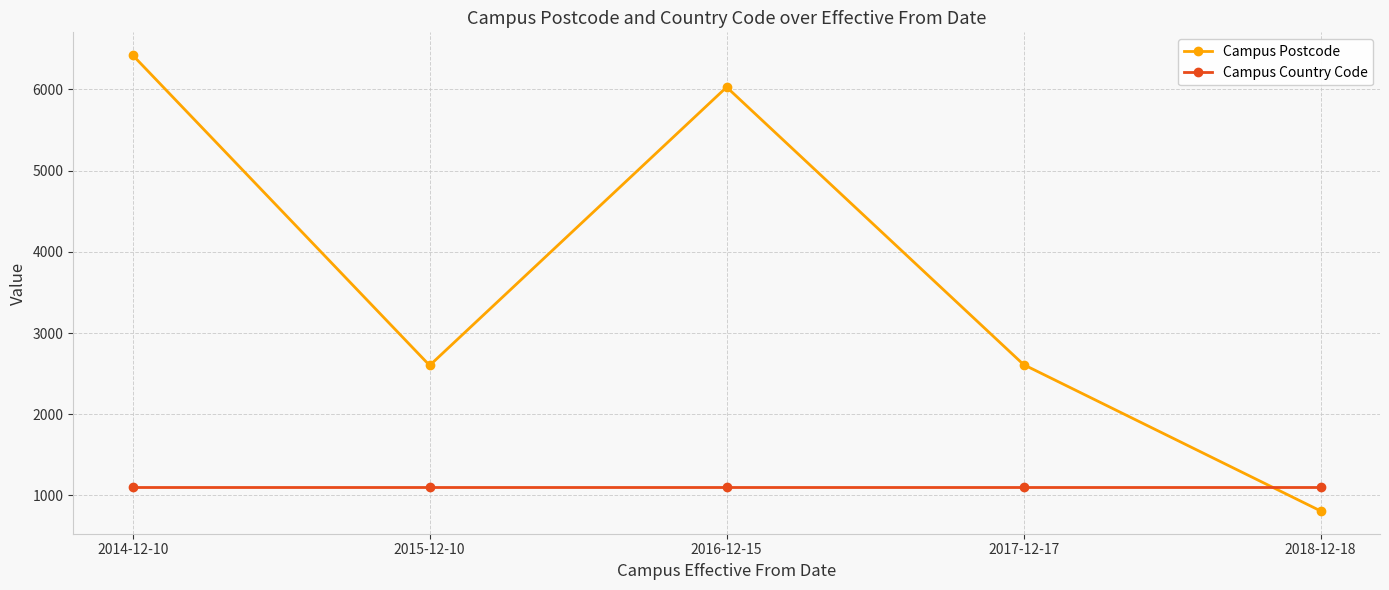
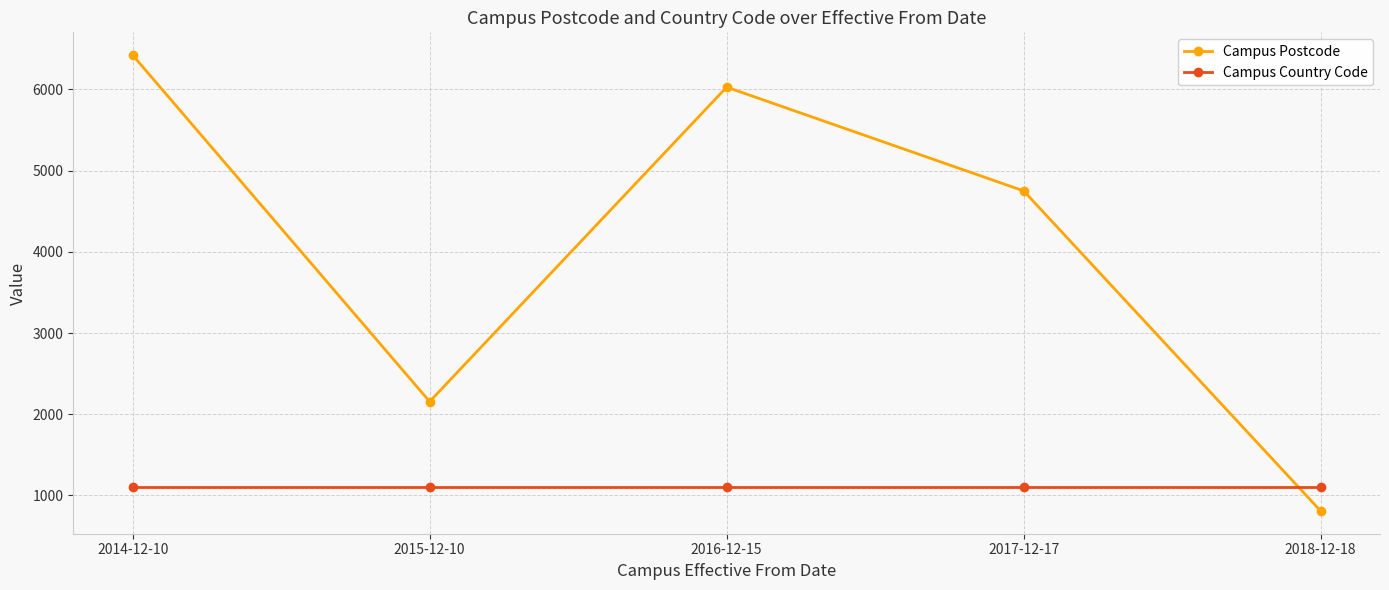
  {
    "Campus Postcode": {
      "2014-12-10": 6400,
-     "2015-12-10": 2600,
+     "2015-12-10": 2200,
      "2016-12-15": 6000,
-     "2017-12-17": 2600,
+     "2017-12-17": 4800,
      "2018-12-18": 800
    },
    "Campus Country Code": {
      "2014-12-10": 1100,
      "2015-12-10": 1100,
      "2016-12-15": 1100,
      "2017-12-17": 1100,
      "2018-12-18": 1100
    }
  }
